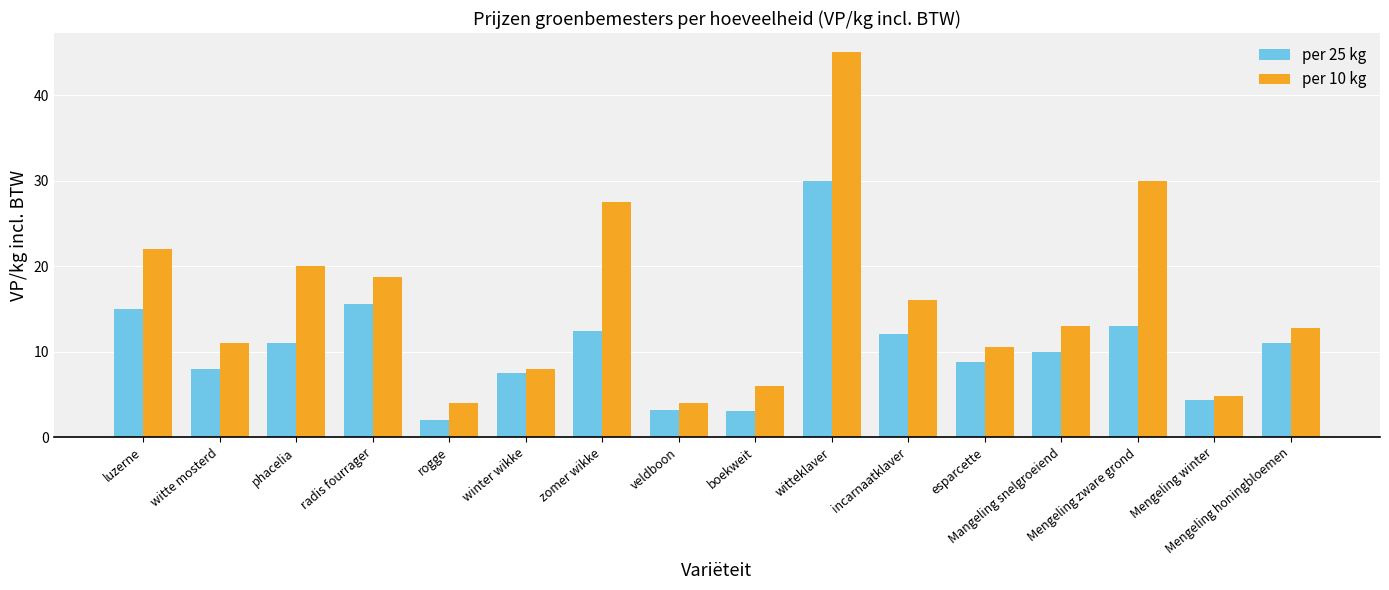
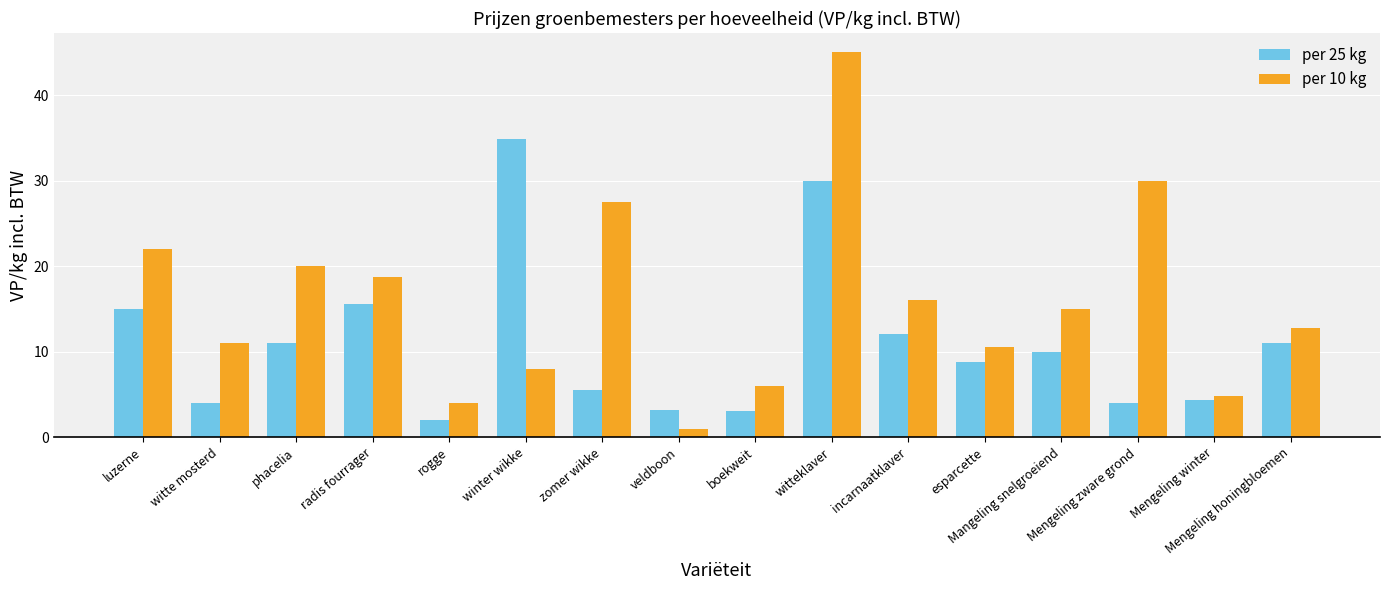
  {
    "per 25 kg": {
      "luzerne": 15,
-     "witte mosterd": 8,
+     "witte mosterd": 4,
      "phacelia": 11,
      "radis fourrager": 16,
      "rogge": 2,
-     "winter wikke": 8,
-     "zomer wikke": 12,
+     "winter wikke": 35,
+     "zomer wikke": 6,
      "veldboon": 3,
      "boekweit": 3,
      "witteklaver": 30,
      "incarnaatklaver": 12,
      "esparcette": 9,
      "Mangeling snelgroeiend": 10,
-     "Mengeling zware grond": 13,
+     "Mengeling zware grond": 4,
      "Mengeling winter": 4,
      "Mengeling honingbloemen": 11
    },
    "per 10 kg": {
      "luzerne": 22,
      "witte mosterd": 11,
      "phacelia": 20,
      "radis fourrager": 19,
      "rogge": 4,
      "winter wikke": 8,
      "zomer wikke": 28,
-     "veldboon": 4,
+     "veldboon": 1,
      "boekweit": 6,
      "witteklaver": 45,
      "incarnaatklaver": 16,
      "esparcette": 11,
-     "Mangeling snelgroeiend": 13,
+     "Mangeling snelgroeiend": 15,
      "Mengeling zware grond": 30,
      "Mengeling winter": 5,
      "Mengeling honingbloemen": 13
    }
  }
